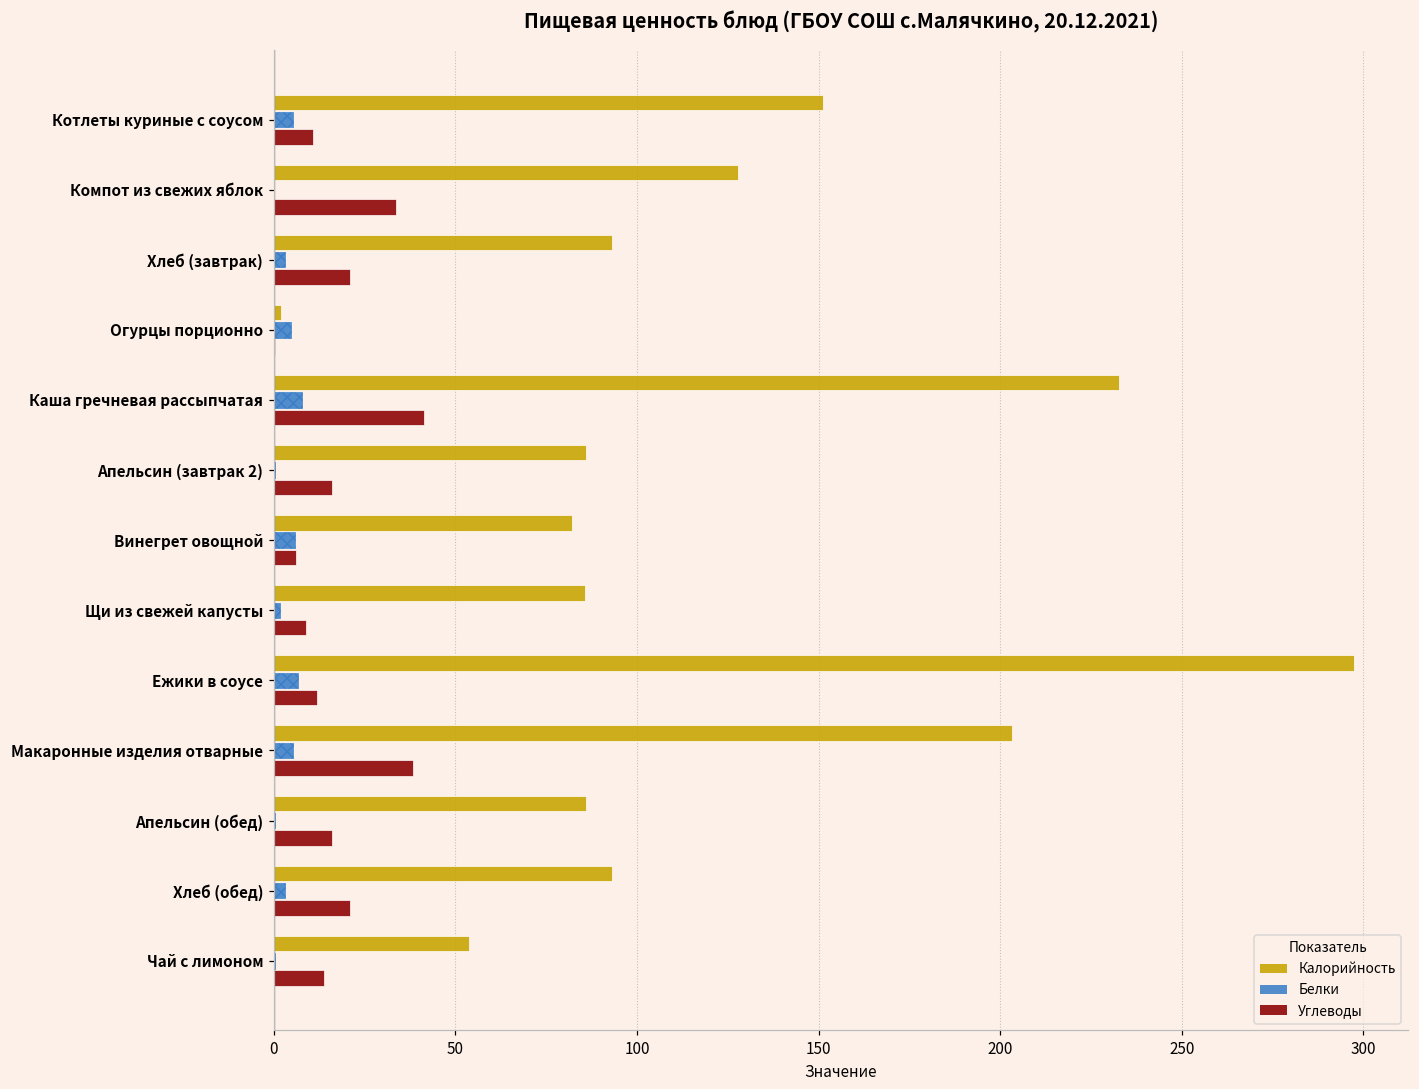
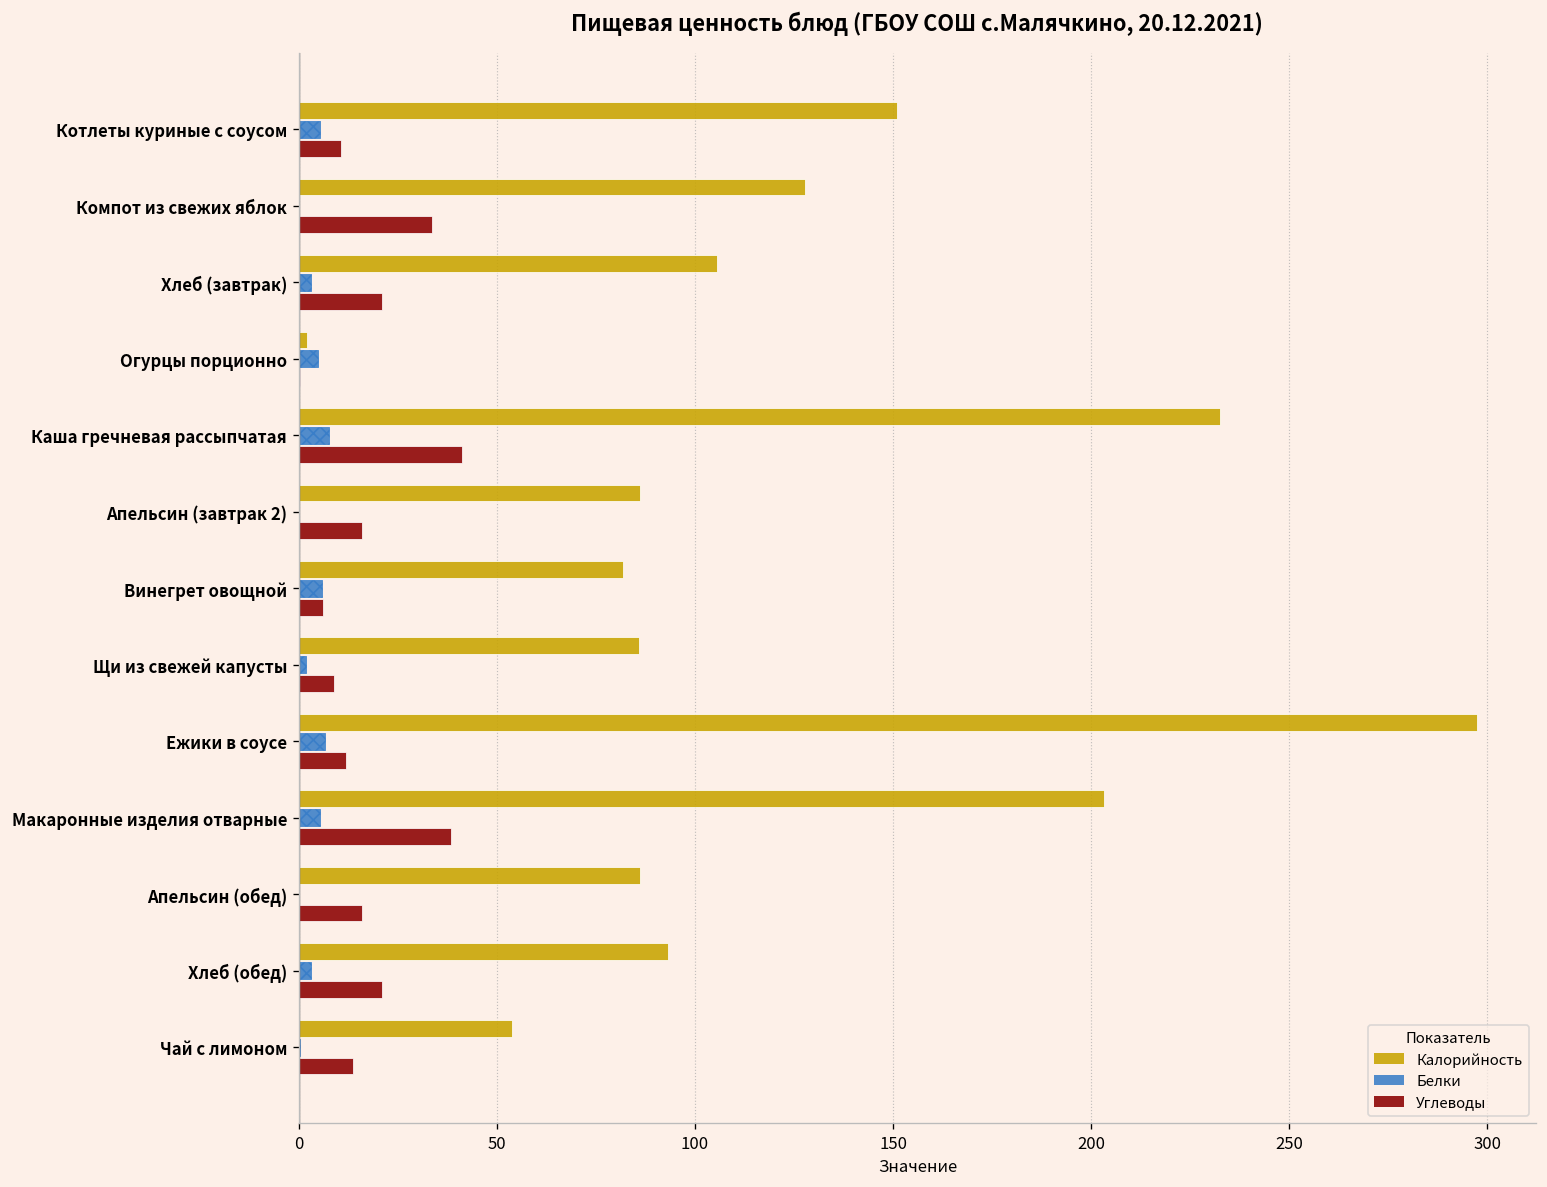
  {
    "Калорийность": {
      "Котлеты куриные с соусом": 151,
      "Компот из свежих яблок": 128,
-     "Хлеб (завтрак)": 93,
+     "Хлеб (завтрак)": 106,
      "Огурцы порционно": 2,
      "Каша гречневая рассыпчатая": 233,
      "Апельсин (завтрак 2)": 86,
      "Винегрет овощной": 82,
      "Щи из свежей капусты": 86,
      "Ежики в соусе": 297,
      "Макаронные изделия отварные": 203,
      "Апельсин (обед)": 86,
      "Хлеб (обед)": 93,
      "Чай с лимоном": 54
    },
    "Белки": {
      "Котлеты куриные с соусом": 5,
      "Хлеб (завтрак)": 3,
      "Огурцы порционно": 5,
      "Каша гречневая рассыпчатая": 8,
      "Винегрет овощной": 6,
      "Щи из свежей капусты": 2,
      "Ежики в соусе": 7,
      "Макаронные изделия отварные": 5,
      "Хлеб (обед)": 3
    },
    "Углеводы": {
      "Котлеты куриные с соусом": 11,
      "Компот из свежих яблок": 34,
      "Хлеб (завтрак)": 21,
      "Каша гречневая рассыпчатая": 41,
      "Апельсин (завтрак 2)": 16,
      "Винегрет овощной": 6,
      "Щи из свежей капусты": 9,
      "Ежики в соусе": 12,
      "Макаронные изделия отварные": 38,
      "Апельсин (обед)": 16,
      "Хлеб (обед)": 21,
      "Чай с лимоном": 14
    }
  }
